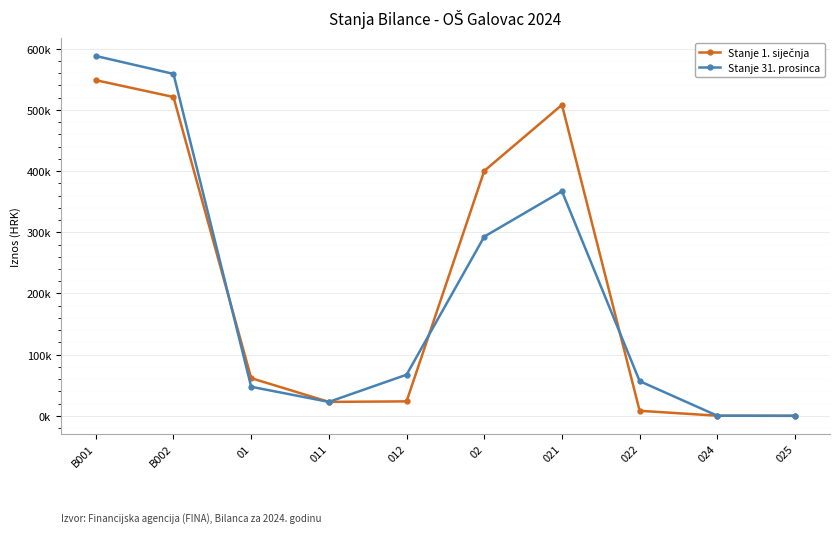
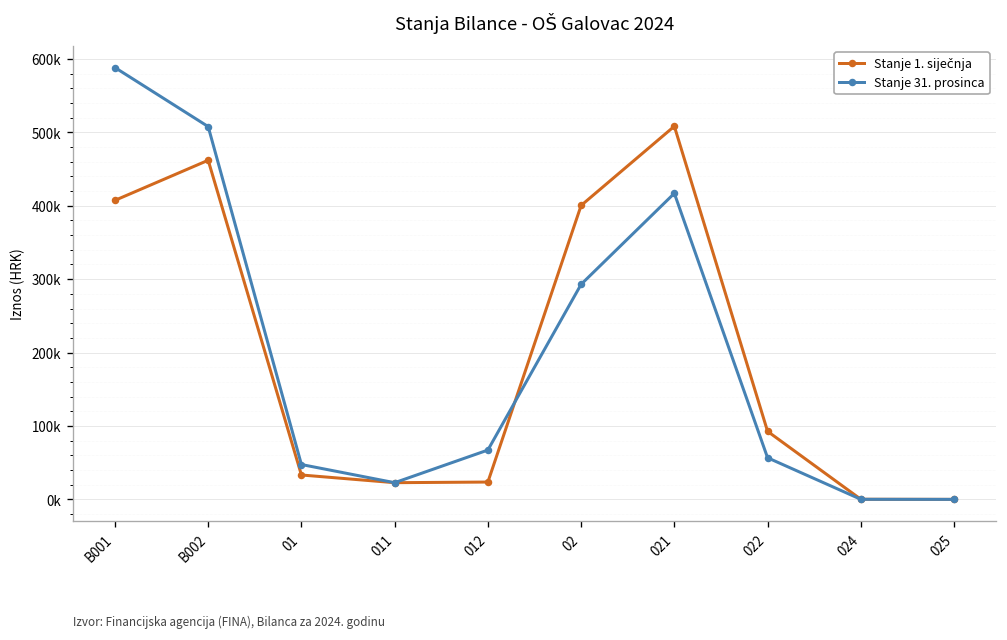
  {
    "Stanje 1. siječnja": {
-     "B001": 550000,
-     "B002": 520000,
-     "01": 60000,
+     "B001": 410000,
+     "B002": 460000,
+     "01": 30000,
      "012": 20000,
      "02": 400000,
      "021": 510000,
-     "022": 10000
+     "022": 90000
    },
    "Stanje 31. prosinca": {
      "B001": 590000,
-     "B002": 560000,
+     "B002": 510000,
      "01": 50000,
      "012": 70000,
      "02": 290000,
-     "021": 370000,
+     "021": 420000,
      "022": 60000
    }
  }
